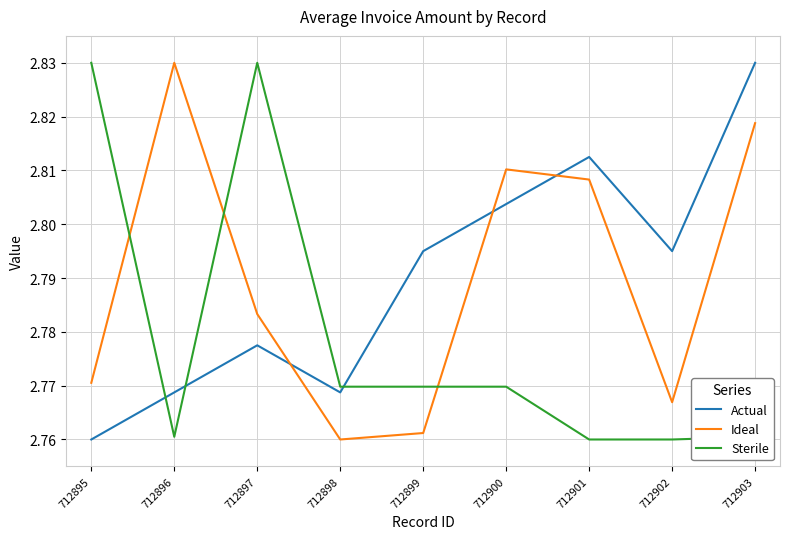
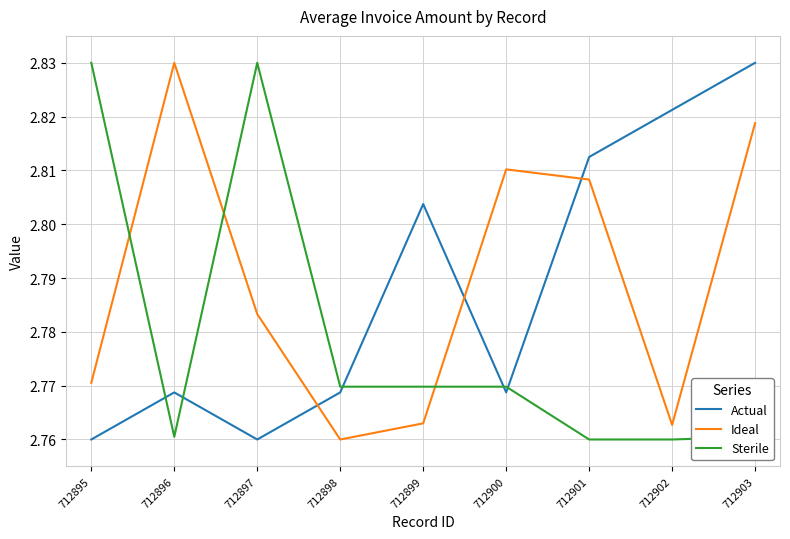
  {
    "Actual": {
      "712895": 2.760,
      "712896": 2.769,
-     "712897": 2.778,
+     "712897": 2.760,
      "712898": 2.769,
-     "712899": 2.795,
-     "712900": 2.804,
+     "712899": 2.804,
+     "712900": 2.769,
      "712901": 2.813,
-     "712902": 2.795,
+     "712902": 2.821,
      "712903": 2.830
    },
    "Ideal": {
      "712895": 2.771,
      "712896": 2.830,
      "712897": 2.783,
      "712898": 2.760,
-     "712899": 2.761,
+     "712899": 2.763,
      "712900": 2.810,
      "712901": 2.808,
-     "712902": 2.767,
+     "712902": 2.763,
      "712903": 2.819
    },
    "Sterile": {
      "712895": 2.830,
      "712896": 2.761,
      "712897": 2.830,
      "712898": 2.770,
      "712899": 2.770,
      "712900": 2.770,
      "712901": 2.760,
      "712902": 2.760
    }
  }
